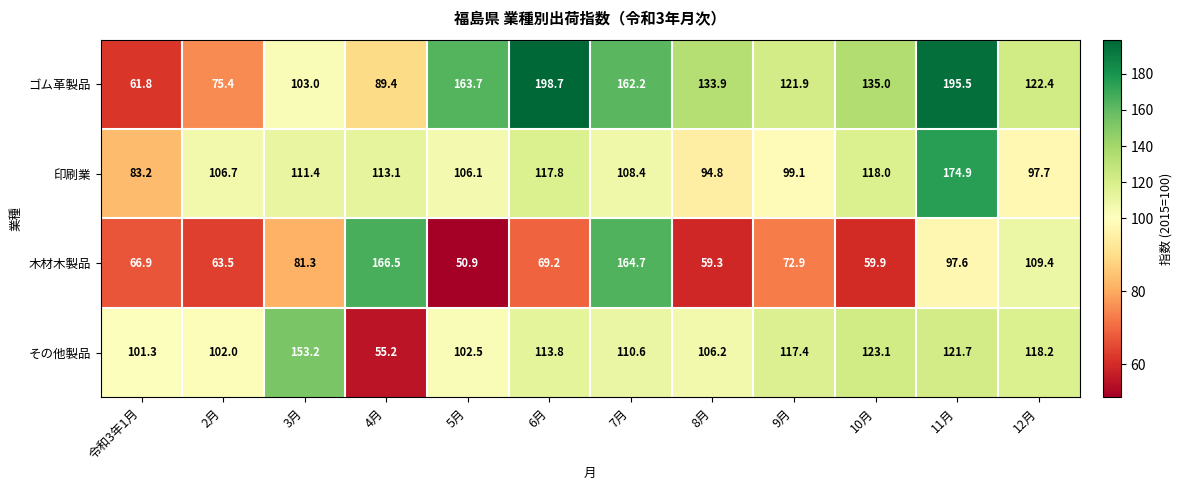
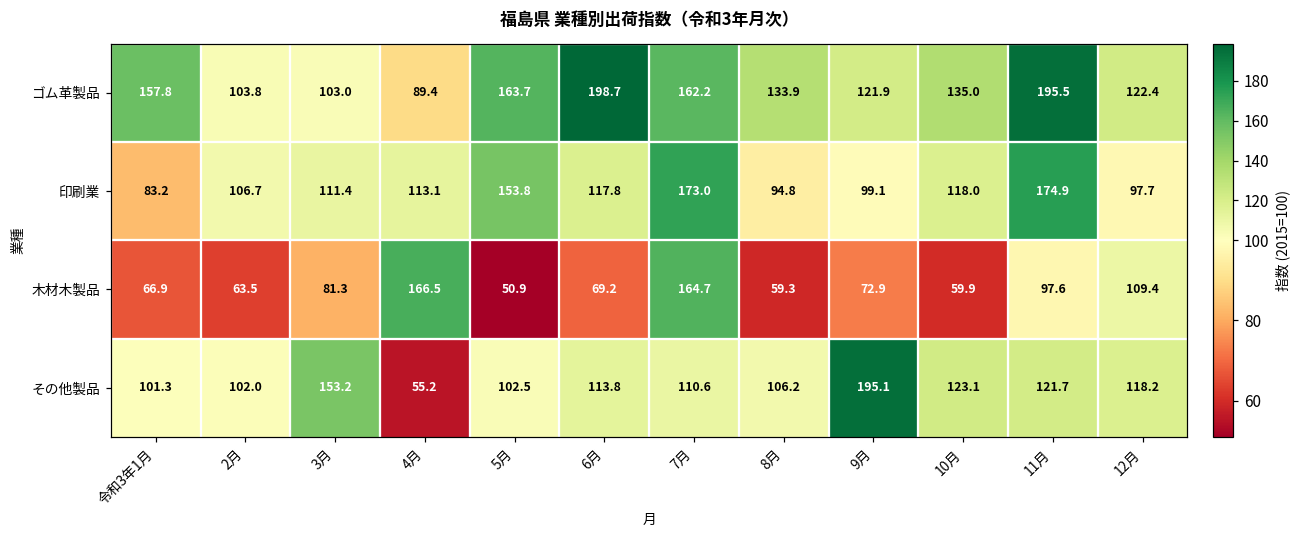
  {
    "ゴム革製品": {
-     "令和3年1月": 61.8,
-     "2月": 75.4,
+     "令和3年1月": 157.8,
+     "2月": 103.8,
      "3月": 103.0,
      "4月": 89.4,
      "5月": 163.7,
      "6月": 198.7,
      "7月": 162.2,
      "8月": 133.9,
      "9月": 121.9,
      "10月": 135.0,
      "11月": 195.5,
      "12月": 122.4
    },
    "印刷業": {
      "令和3年1月": 83.2,
      "2月": 106.7,
      "3月": 111.4,
      "4月": 113.1,
-     "5月": 106.1,
+     "5月": 153.8,
      "6月": 117.8,
-     "7月": 108.4,
+     "7月": 173.0,
      "8月": 94.8,
      "9月": 99.1,
      "10月": 118.0,
      "11月": 174.9,
      "12月": 97.7
    },
    "木材木製品": {
      "令和3年1月": 66.9,
      "2月": 63.5,
      "3月": 81.3,
      "4月": 166.5,
      "5月": 50.9,
      "6月": 69.2,
      "7月": 164.7,
      "8月": 59.3,
      "9月": 72.9,
      "10月": 59.9,
      "11月": 97.6,
      "12月": 109.4
    },
    "その他製品": {
      "令和3年1月": 101.3,
      "2月": 102.0,
      "3月": 153.2,
      "4月": 55.2,
      "5月": 102.5,
      "6月": 113.8,
      "7月": 110.6,
      "8月": 106.2,
-     "9月": 117.4,
+     "9月": 195.1,
      "10月": 123.1,
      "11月": 121.7,
      "12月": 118.2
    }
  }
